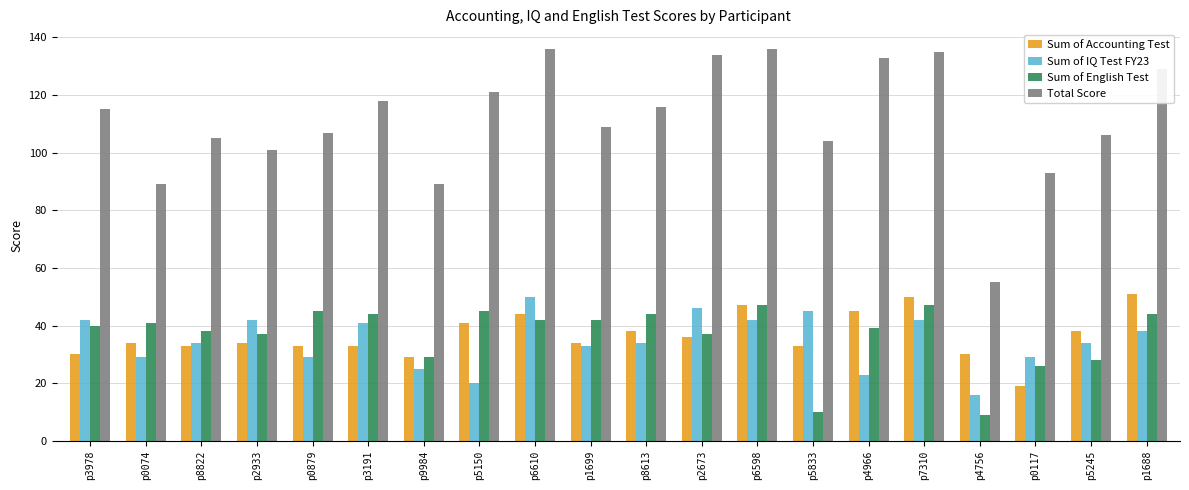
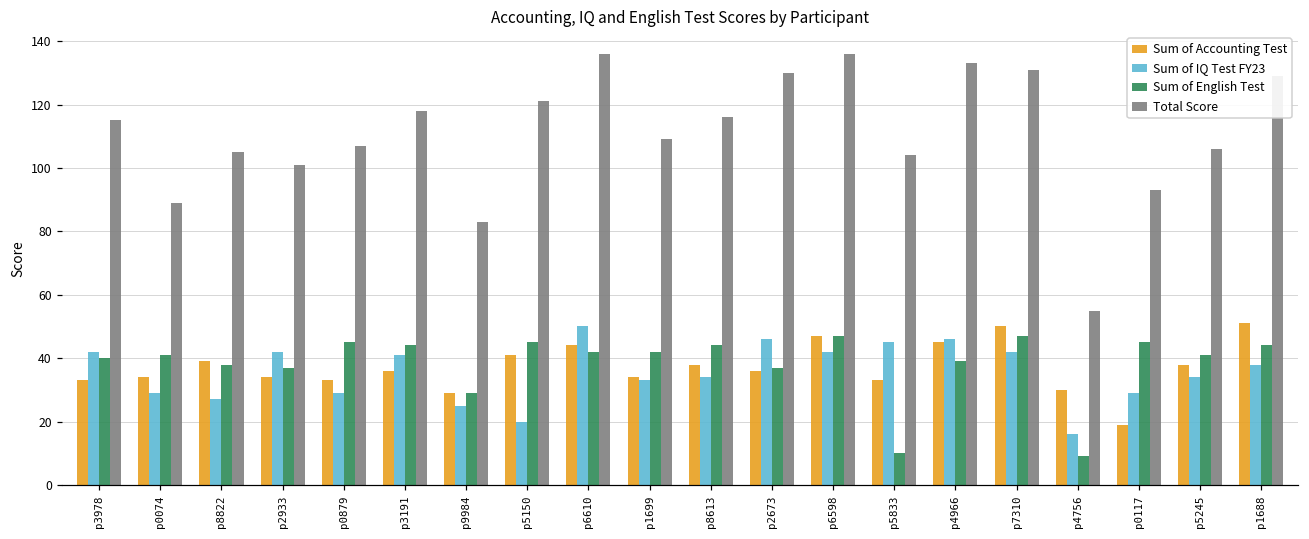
  {
    "Sum of Accounting Test": {
-     "p3978": 30,
+     "p3978": 33,
      "p0074": 34,
-     "p8822": 33,
+     "p8822": 39,
      "p2933": 34,
      "p0879": 33,
-     "p3191": 33,
+     "p3191": 36,
      "p9984": 29,
      "p5150": 41,
      "p6610": 44,
      "p1699": 34,
      "p8613": 38,
      "p2673": 36,
      "p6598": 47,
      "p5833": 33,
      "p4966": 45,
      "p7310": 50,
      "p4756": 30,
      "p0117": 19,
      "p5245": 38,
      "p1688": 51
    },
    "Sum of IQ Test FY23": {
      "p3978": 42,
      "p0074": 29,
-     "p8822": 34,
+     "p8822": 27,
      "p2933": 42,
      "p0879": 29,
      "p3191": 41,
      "p9984": 25,
      "p5150": 20,
      "p6610": 50,
      "p1699": 33,
      "p8613": 34,
      "p2673": 46,
      "p6598": 42,
      "p5833": 45,
-     "p4966": 23,
+     "p4966": 46,
      "p7310": 42,
      "p4756": 16,
      "p0117": 29,
      "p5245": 34,
      "p1688": 38
    },
    "Sum of English Test": {
      "p3978": 40,
      "p0074": 41,
      "p8822": 38,
      "p2933": 37,
      "p0879": 45,
      "p3191": 44,
      "p9984": 29,
      "p5150": 45,
      "p6610": 42,
      "p1699": 42,
      "p8613": 44,
      "p2673": 37,
      "p6598": 47,
      "p5833": 10,
      "p4966": 39,
      "p7310": 47,
      "p4756": 9,
-     "p0117": 26,
-     "p5245": 28,
+     "p0117": 45,
+     "p5245": 41,
      "p1688": 44
    },
    "Total Score": {
      "p3978": 115,
      "p0074": 89,
      "p8822": 105,
      "p2933": 101,
      "p0879": 107,
      "p3191": 118,
-     "p9984": 89,
+     "p9984": 83,
      "p5150": 121,
      "p6610": 136,
      "p1699": 109,
      "p8613": 116,
-     "p2673": 134,
+     "p2673": 130,
      "p6598": 136,
      "p5833": 104,
      "p4966": 133,
-     "p7310": 135,
+     "p7310": 131,
      "p4756": 55,
      "p0117": 93,
      "p5245": 106
    }
  }
